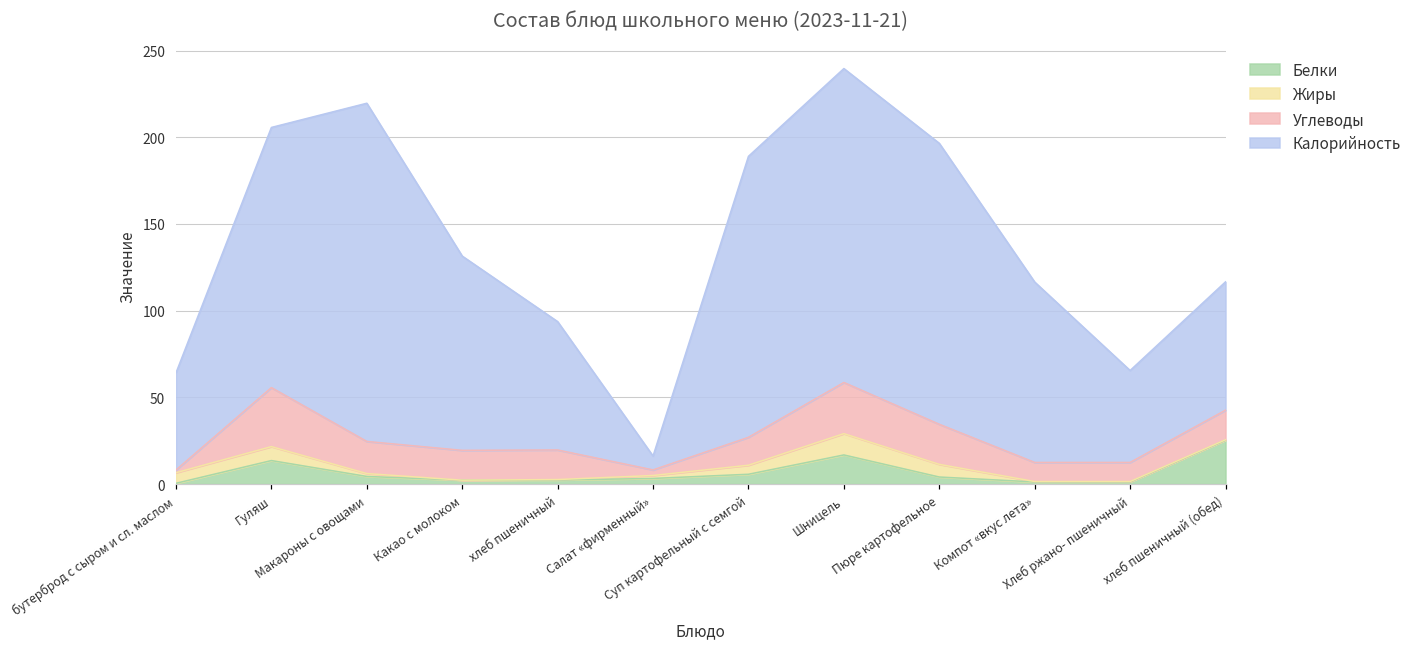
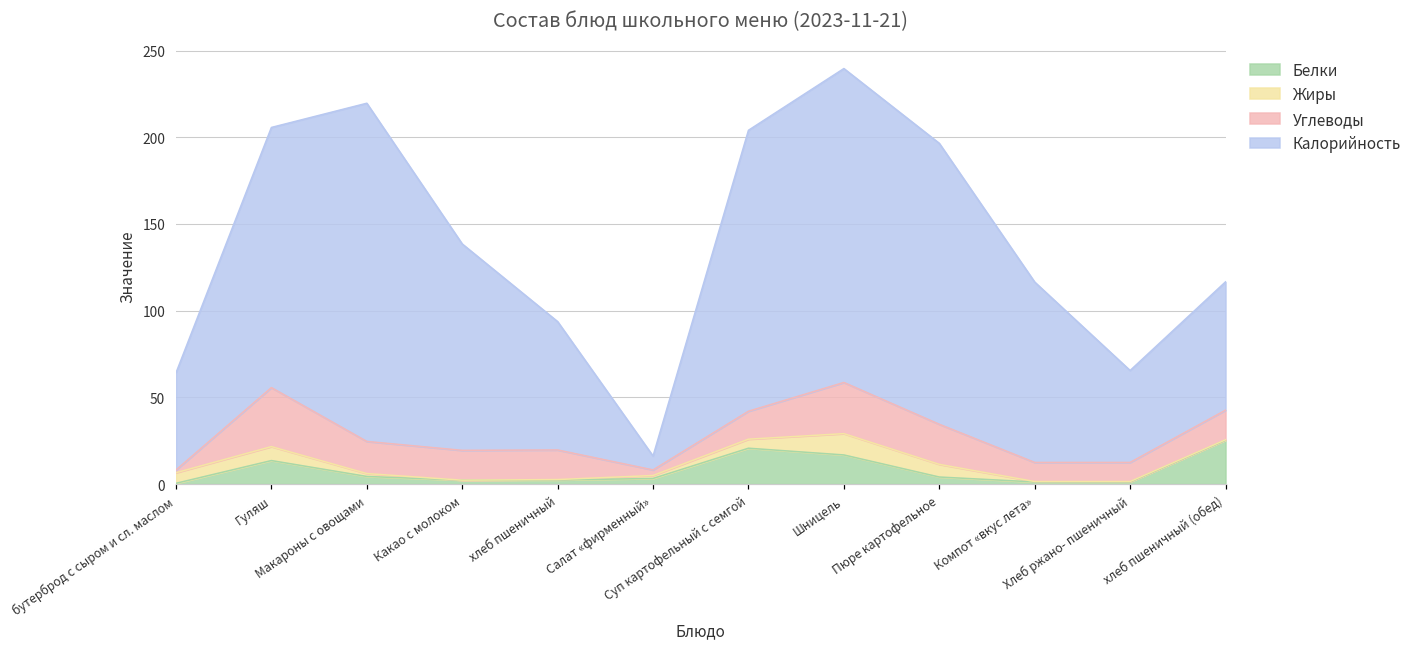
  {
    "Белки": {
      "бутерброд с сыром и сл. маслом": 0,
      "Гуляш": 14,
      "Макароны с овощами": 4,
      "Салат «фирменный»": 3,
-     "Суп картофельный с семгой": 6,
+     "Суп картофельный с семгой": 21,
      "Шницель": 17,
      "Пюре картофельное": 4
    },
    "Калорийность": {
      "бутерброд с сыром и сл. маслом": 56,
      "Гуляш": 150,
      "Макароны с овощами": 195,
-     "Какао с молоком": 112,
+     "Какао с молоком": 119,
      "хлеб пшеничный": 74,
      "Салат «фирменный»": 8,
      "Суп картофельный с семгой": 162,
      "Шницель": 181,
      "Пюре картофельное": 162,
      "Компот «вкус лета»": 104,
      "Хлеб ржано- пшеничный": 53,
      "хлеб пшеничный (обед)": 74
    }
  }
